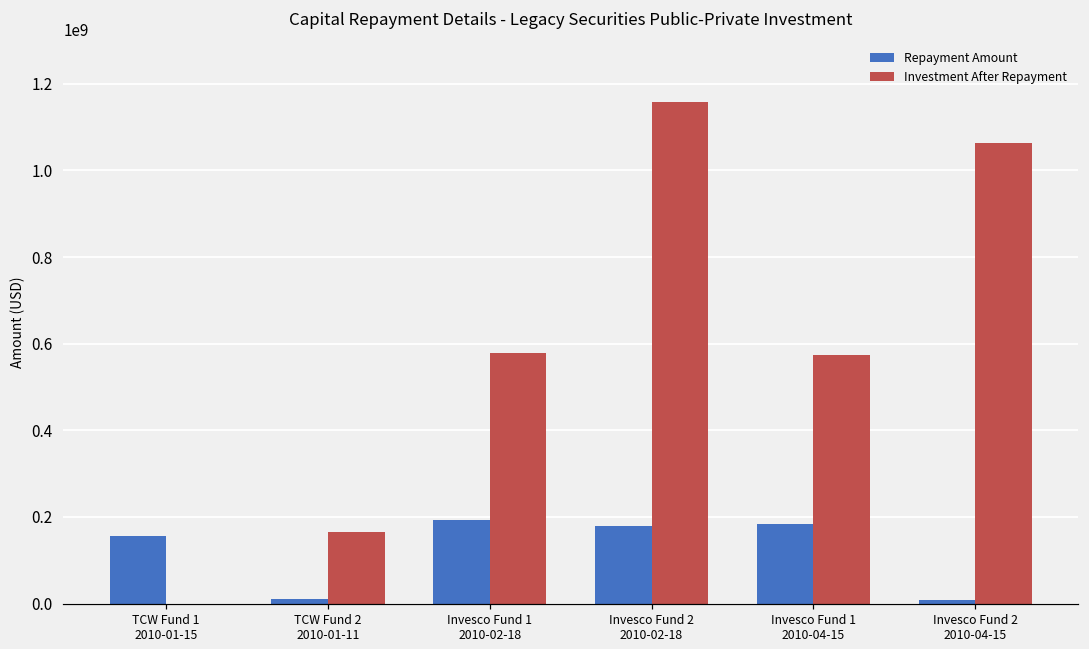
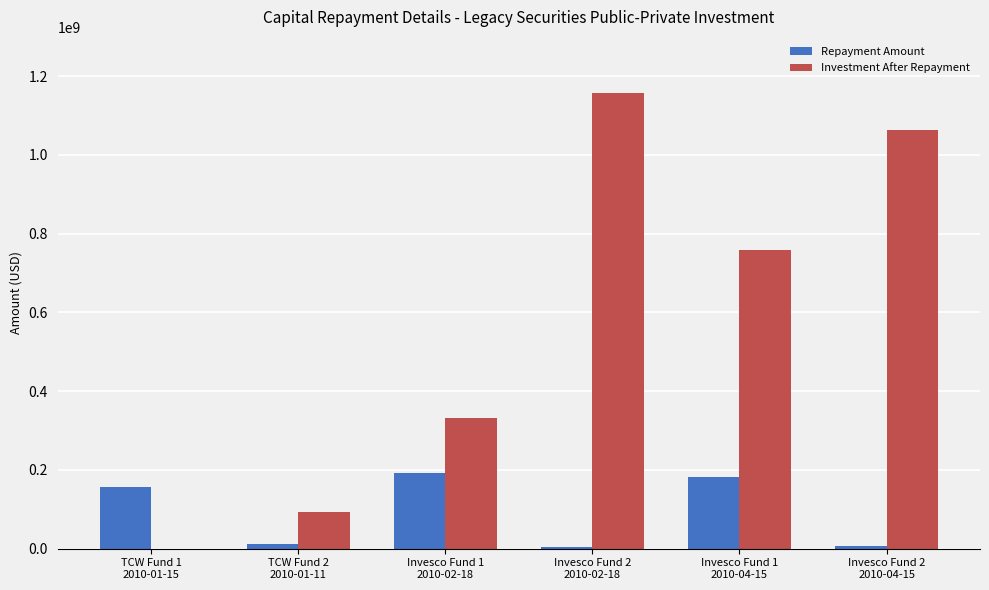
  {
    "Repayment Amount": {
      "TCW Fund 1 2010-01-15": 160000000,
      "TCW Fund 2 2010-01-11": 10000000,
      "Invesco Fund 1 2010-02-18": 190000000,
-     "Invesco Fund 2 2010-02-18": 180000000,
+     "Invesco Fund 2 2010-02-18": 0,
      "Invesco Fund 1 2010-04-15": 180000000,
      "Invesco Fund 2 2010-04-15": 10000000
    },
    "Investment After Repayment": {
      "TCW Fund 1 2010-01-15": 0,
-     "TCW Fund 2 2010-01-11": 170000000,
-     "Invesco Fund 1 2010-02-18": 580000000,
+     "TCW Fund 2 2010-01-11": 90000000,
+     "Invesco Fund 1 2010-02-18": 330000000,
      "Invesco Fund 2 2010-02-18": 1160000000,
-     "Invesco Fund 1 2010-04-15": 570000000,
+     "Invesco Fund 1 2010-04-15": 760000000,
      "Invesco Fund 2 2010-04-15": 1060000000
    }
  }
